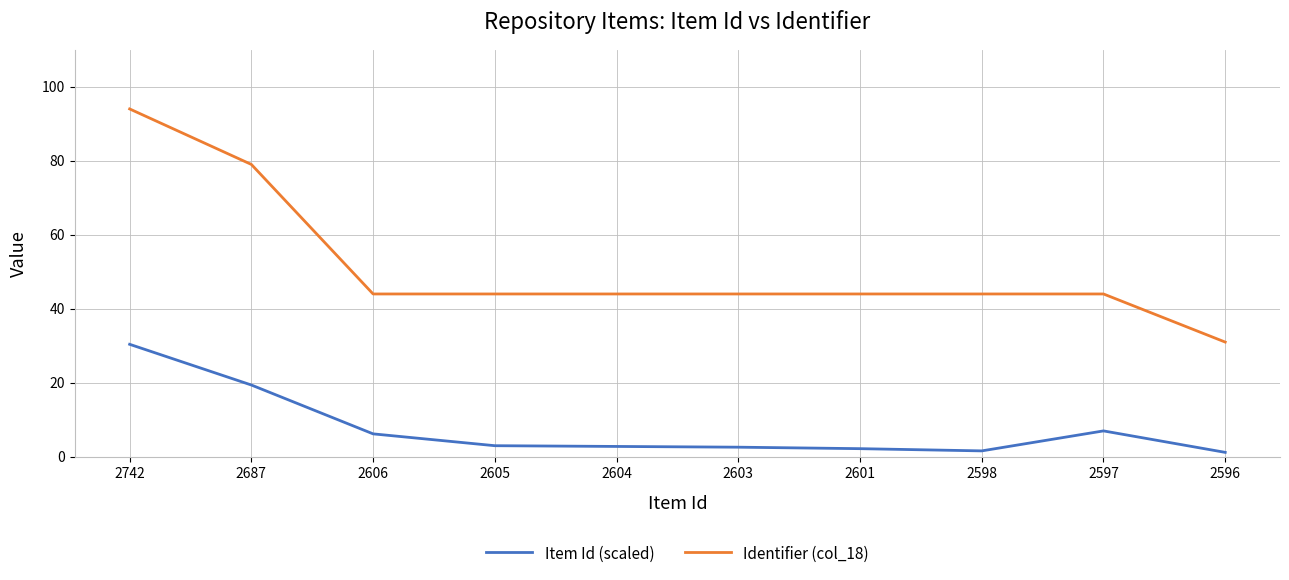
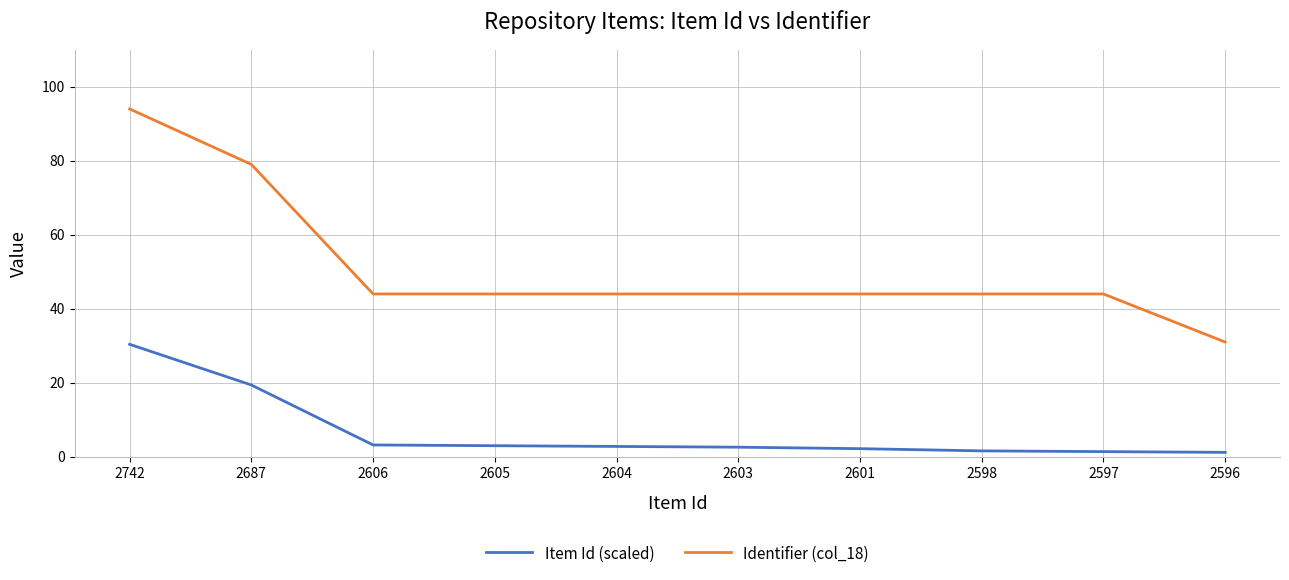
  {
    "Item Id (scaled)": {
      "2742": 30,
      "2687": 19,
-     "2606": 6,
+     "2606": 3,
      "2605": 3,
      "2604": 3,
      "2603": 3,
      "2601": 2,
      "2598": 2,
-     "2597": 7,
+     "2597": 1,
      "2596": 1
    },
    "Identifier (col_18)": {
      "2742": 94,
      "2687": 79,
      "2606": 44,
      "2605": 44,
      "2604": 44,
      "2603": 44,
      "2601": 44,
      "2598": 44,
      "2597": 44,
      "2596": 31
    }
  }
